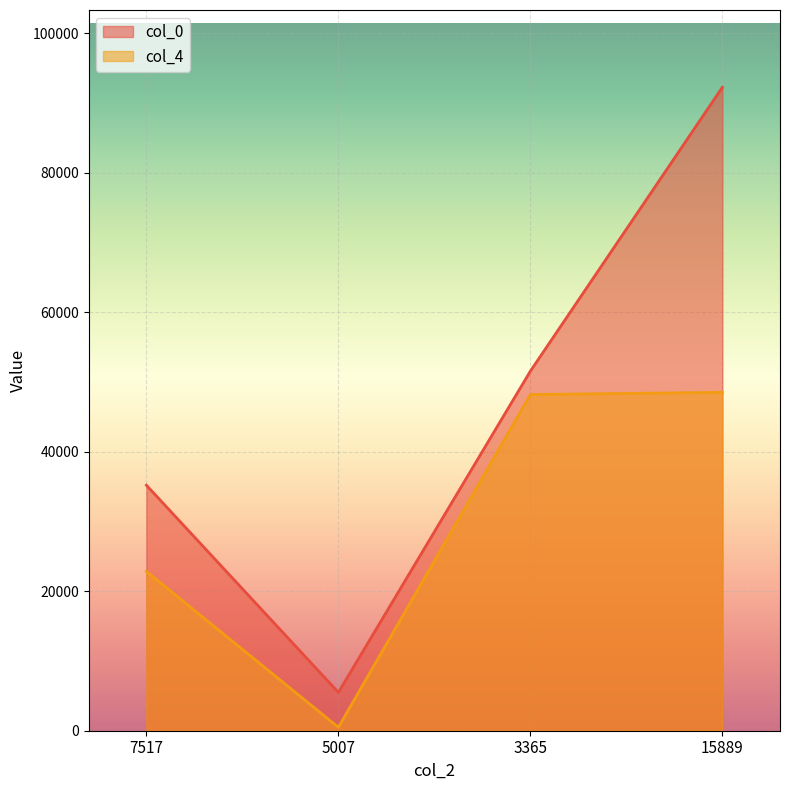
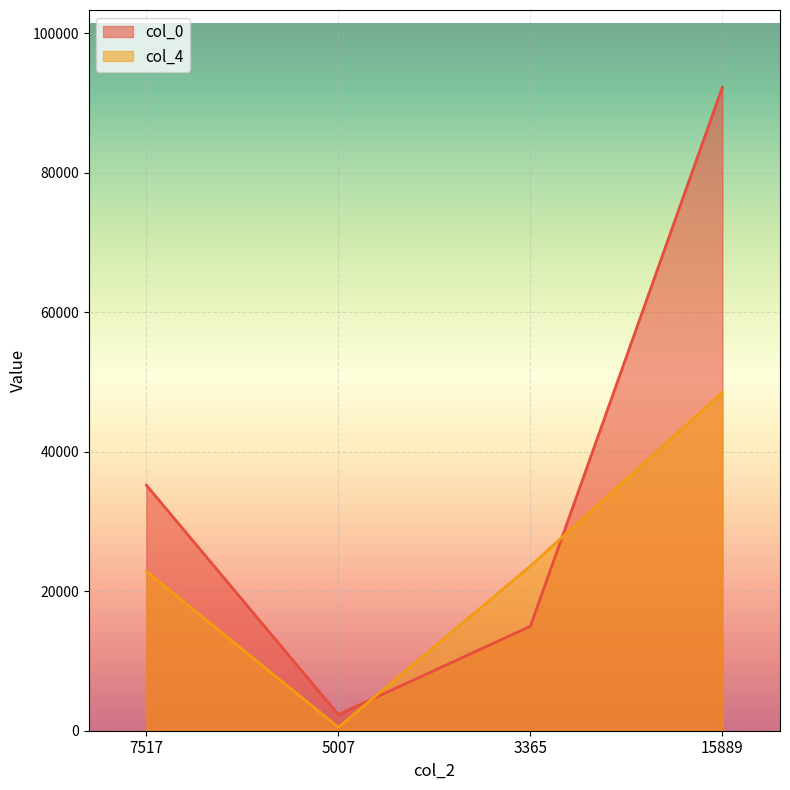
  {
    "col_0": {
      "7517": 35000,
-     "5007": 5000,
-     "3365": 52000,
+     "5007": 2000,
+     "3365": 15000,
      "15889": 92000
    },
    "col_4": {
      "7517": 23000,
      "5007": 0,
-     "3365": 48000,
+     "3365": 24000,
      "15889": 49000
    }
  }
